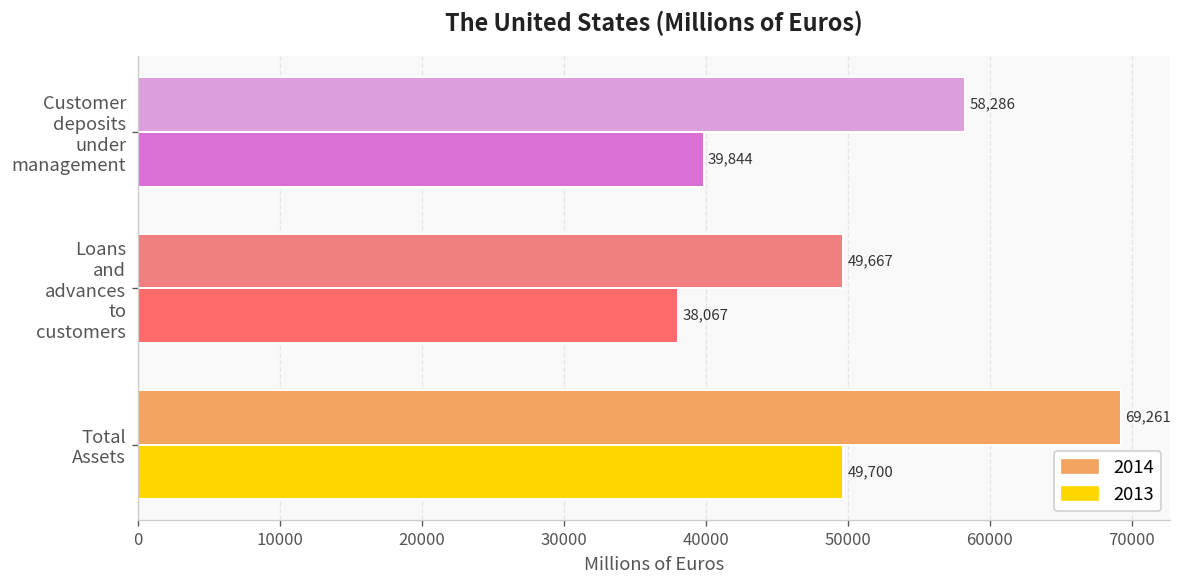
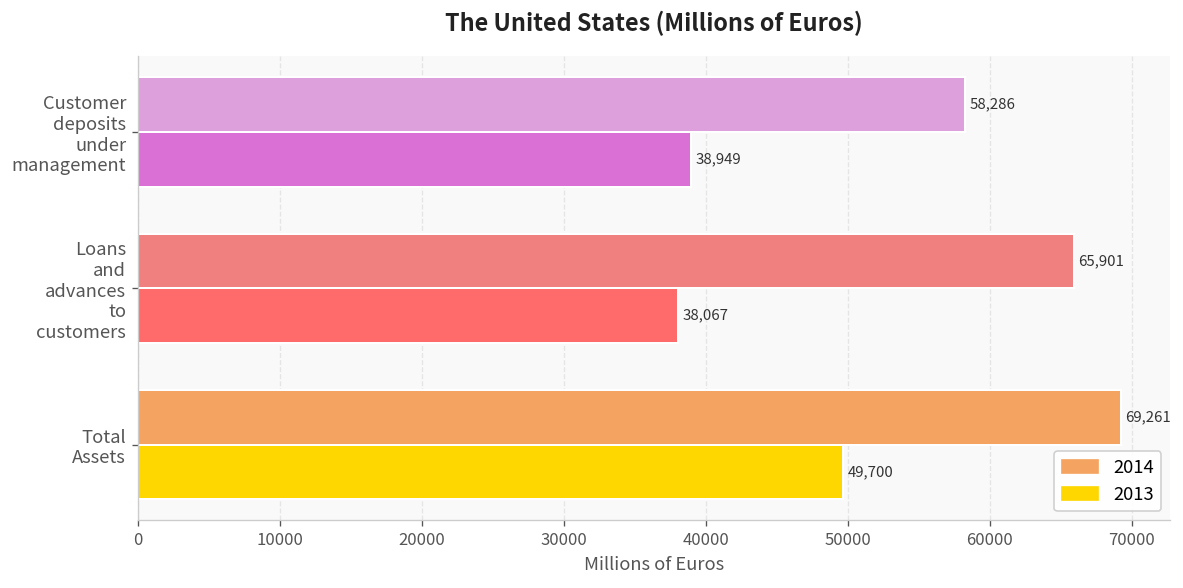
  {
    "2014": {
      "Customer deposits under management": "58,286",
-     "Loans and advances to customers": "49,667",
+     "Loans and advances to customers": "65,901",
      "Total Assets": "69,261"
    },
    "2013": {
-     "Customer deposits under management": "39,844",
+     "Customer deposits under management": "38,949",
      "Loans and advances to customers": "38,067",
      "Total Assets": "49,700"
    }
  }
